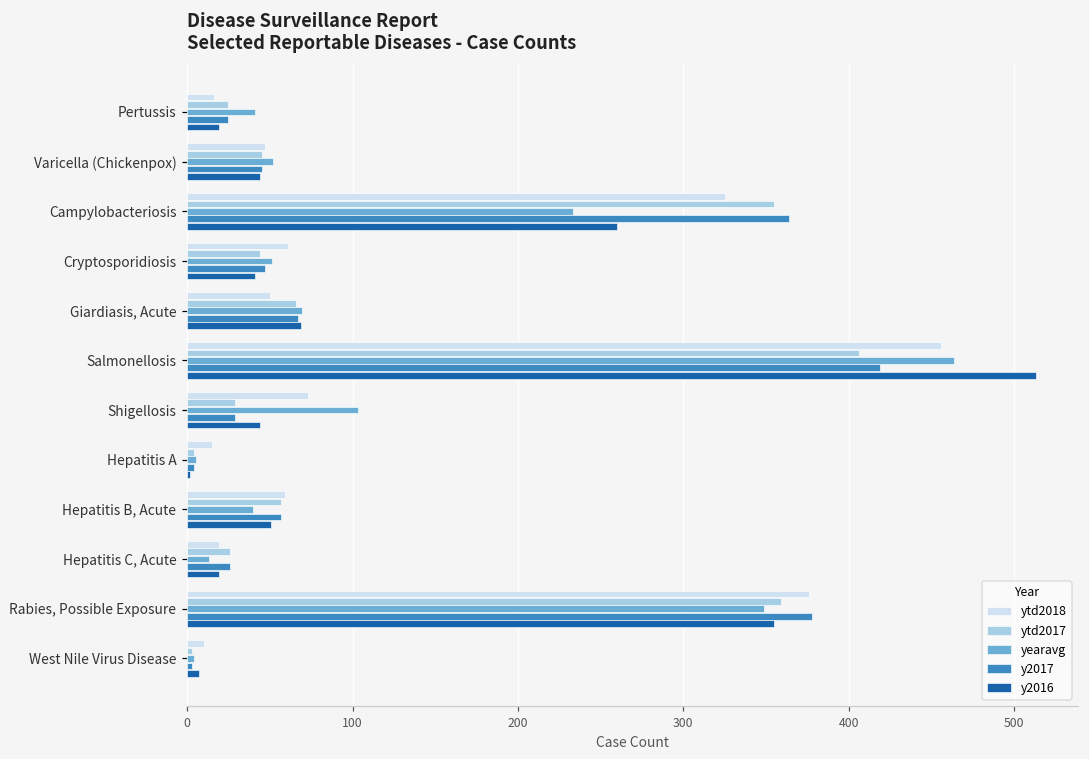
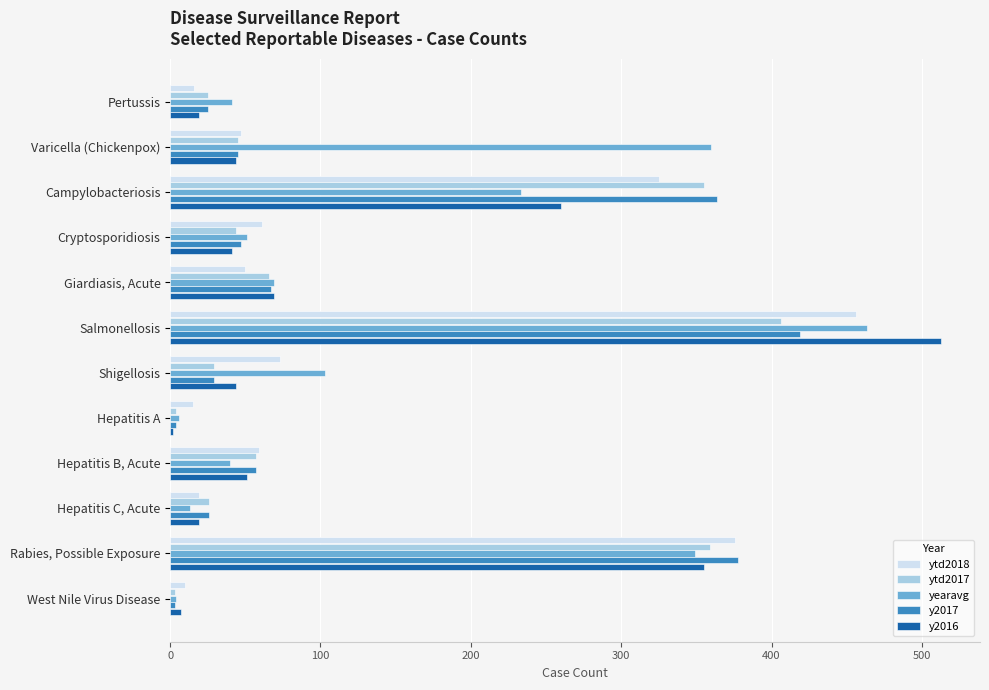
  {
    "yearavg": {
      "Pertussis": 41,
-     "Varicella (Chickenpox)": 52,
+     "Varicella (Chickenpox)": 360,
      "Campylobacteriosis": 233,
      "Cryptosporidiosis": 51,
      "Giardiasis, Acute": 69,
      "Salmonellosis": 463,
      "Shigellosis": 103,
      "Hepatitis A": 6,
      "Hepatitis B, Acute": 40,
      "Hepatitis C, Acute": 13,
      "Rabies, Possible Exposure": 349,
      "West Nile Virus Disease": 4
    }
  }
